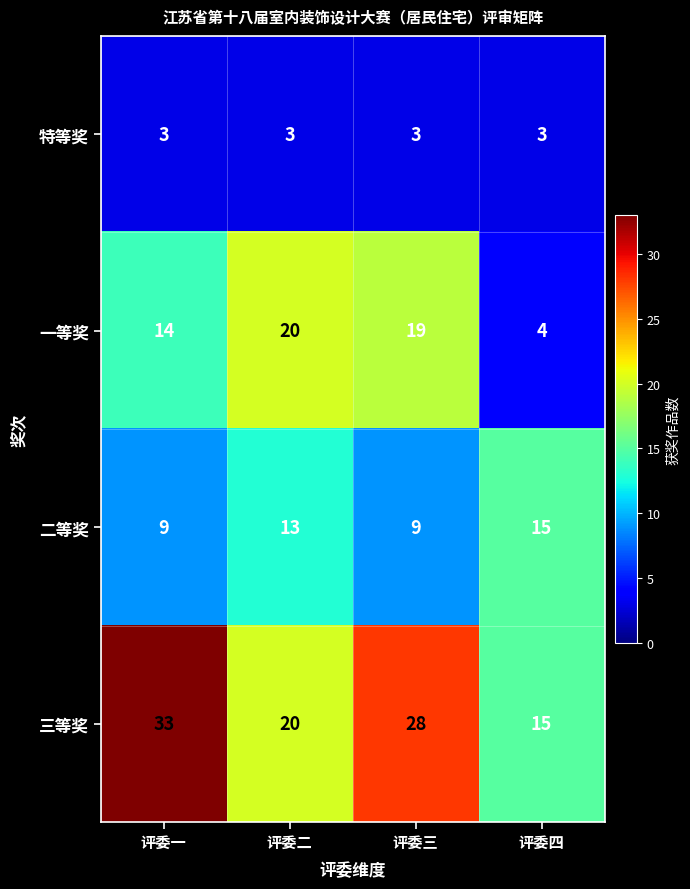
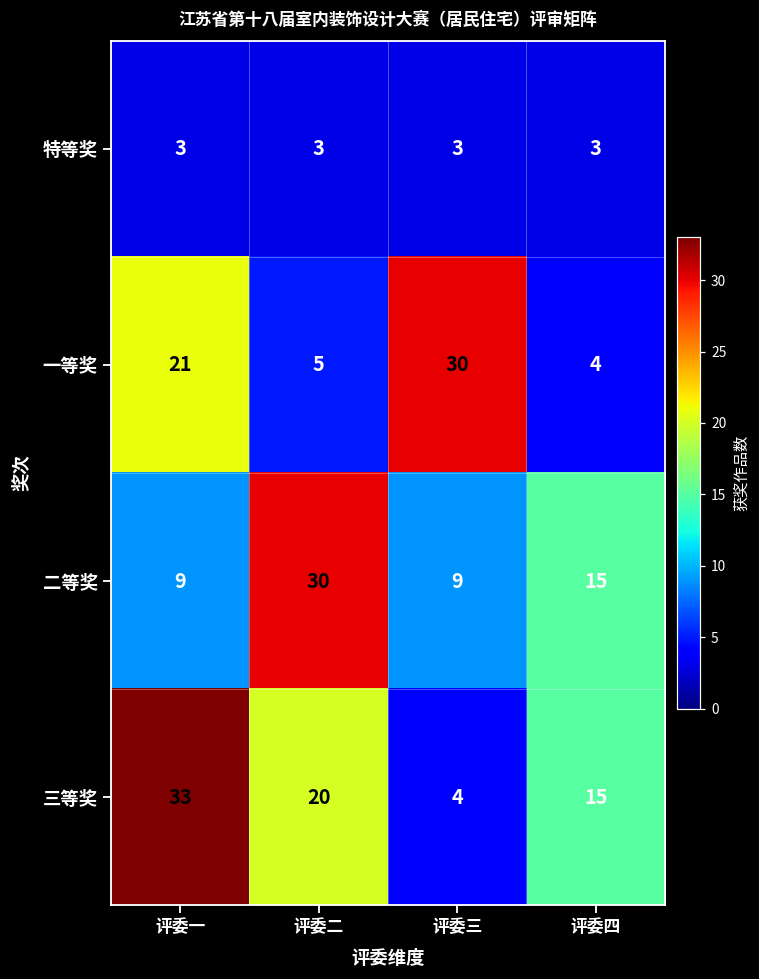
  {
    "特等奖": {
      "评委一": 3,
      "评委二": 3,
      "评委三": 3,
      "评委四": 3
    },
    "一等奖": {
-     "评委一": 14,
-     "评委二": 20,
-     "评委三": 19,
+     "评委一": 21,
+     "评委二": 5,
+     "评委三": 30,
      "评委四": 4
    },
    "二等奖": {
      "评委一": 9,
-     "评委二": 13,
+     "评委二": 30,
      "评委三": 9,
      "评委四": 15
    },
    "三等奖": {
      "评委一": 33,
      "评委二": 20,
-     "评委三": 28,
+     "评委三": 4,
      "评委四": 15
    }
  }
